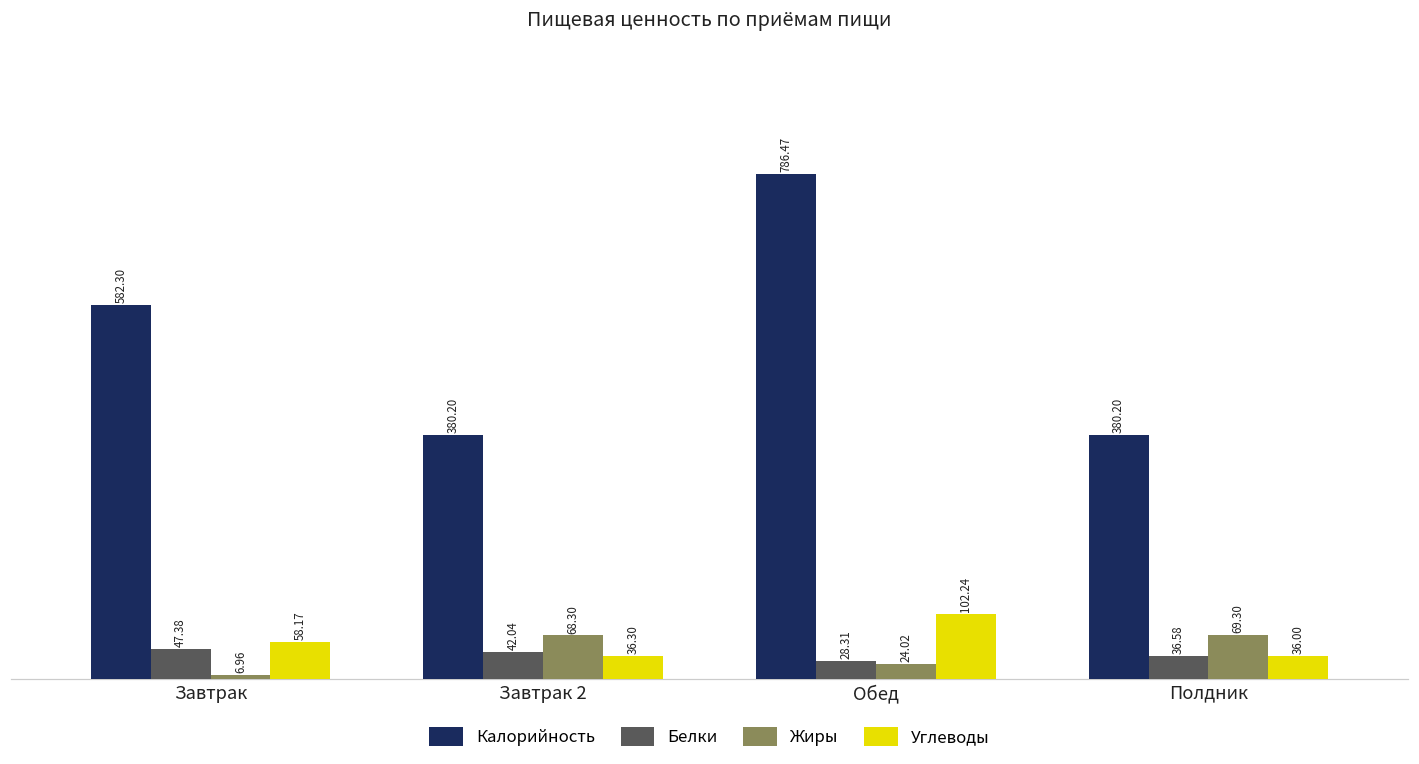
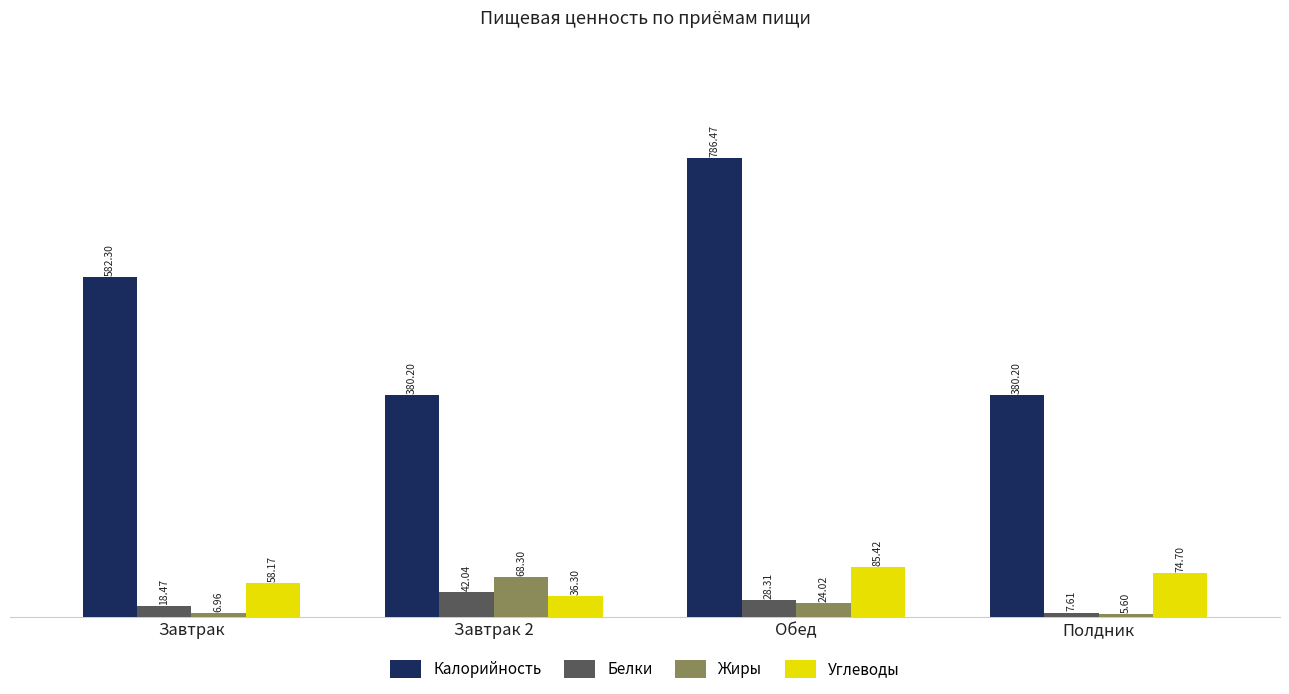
  {
    "Калорийность": {
      "Завтрак": 582.30,
      "Завтрак 2": 380.20,
      "Обед": 786.47,
      "Полдник": 380.20
    },
    "Белки": {
-     "Завтрак": 47.38,
+     "Завтрак": 18.47,
      "Завтрак 2": 42.04,
      "Обед": 28.31,
-     "Полдник": 36.58
+     "Полдник": 7.61
    },
    "Жиры": {
      "Завтрак": 6.96,
      "Завтрак 2": 68.30,
      "Обед": 24.02,
-     "Полдник": 69.30
+     "Полдник": 5.60
    },
    "Углеводы": {
      "Завтрак": 58.17,
      "Завтрак 2": 36.30,
-     "Обед": 102.24,
-     "Полдник": 36.00
+     "Обед": 85.42,
+     "Полдник": 74.70
    }
  }
